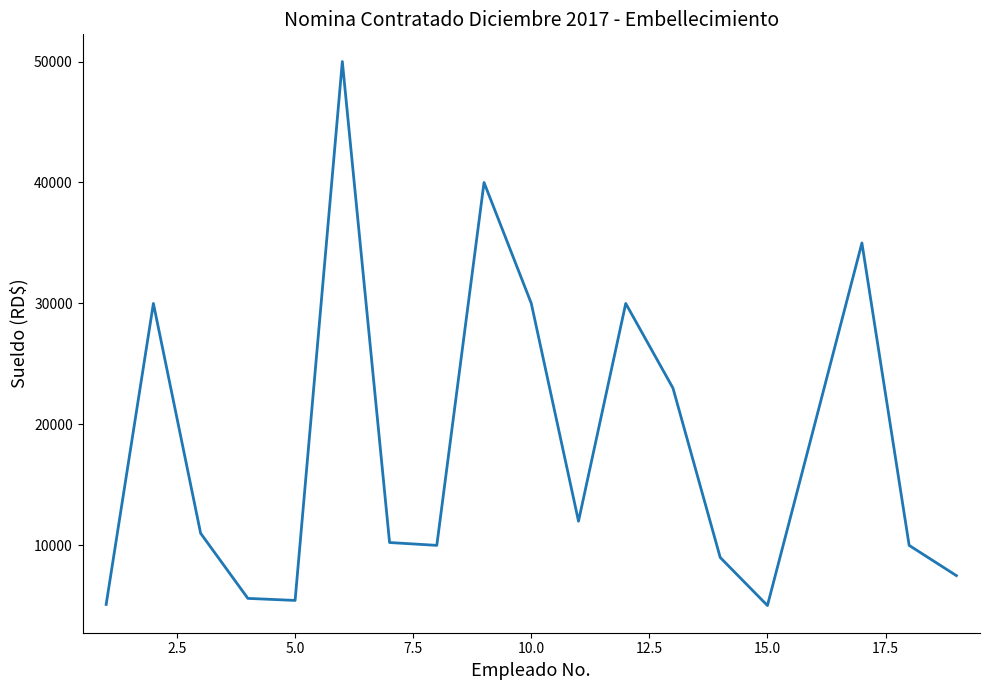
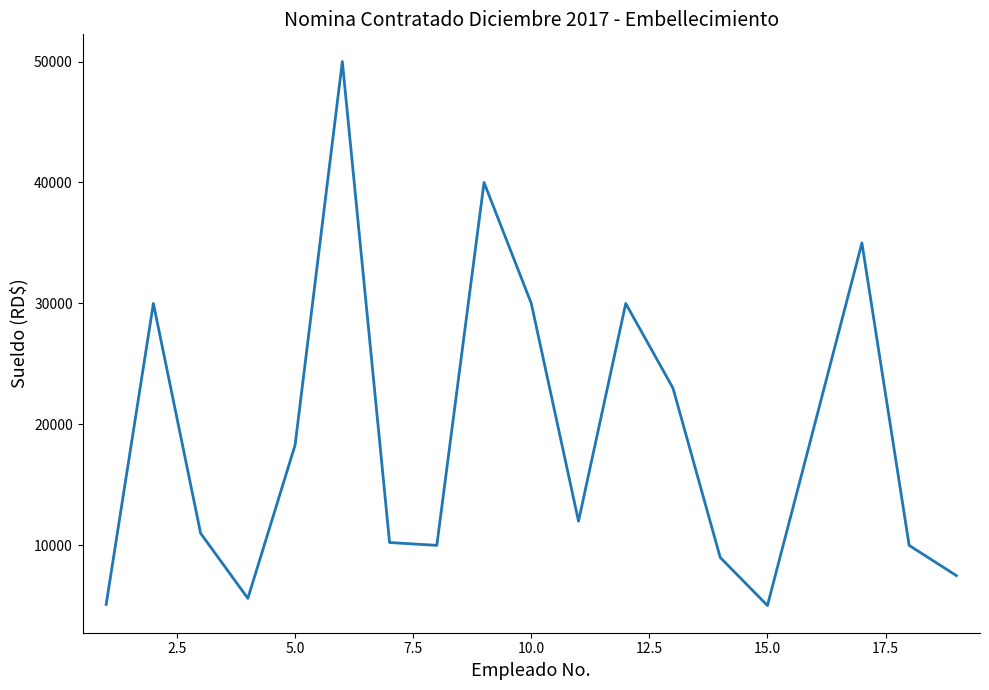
  {
-   "5.0": 5400,
+   "5.0": 18300,
    "10.0": 30000,
    "15.0": 5000
  }
